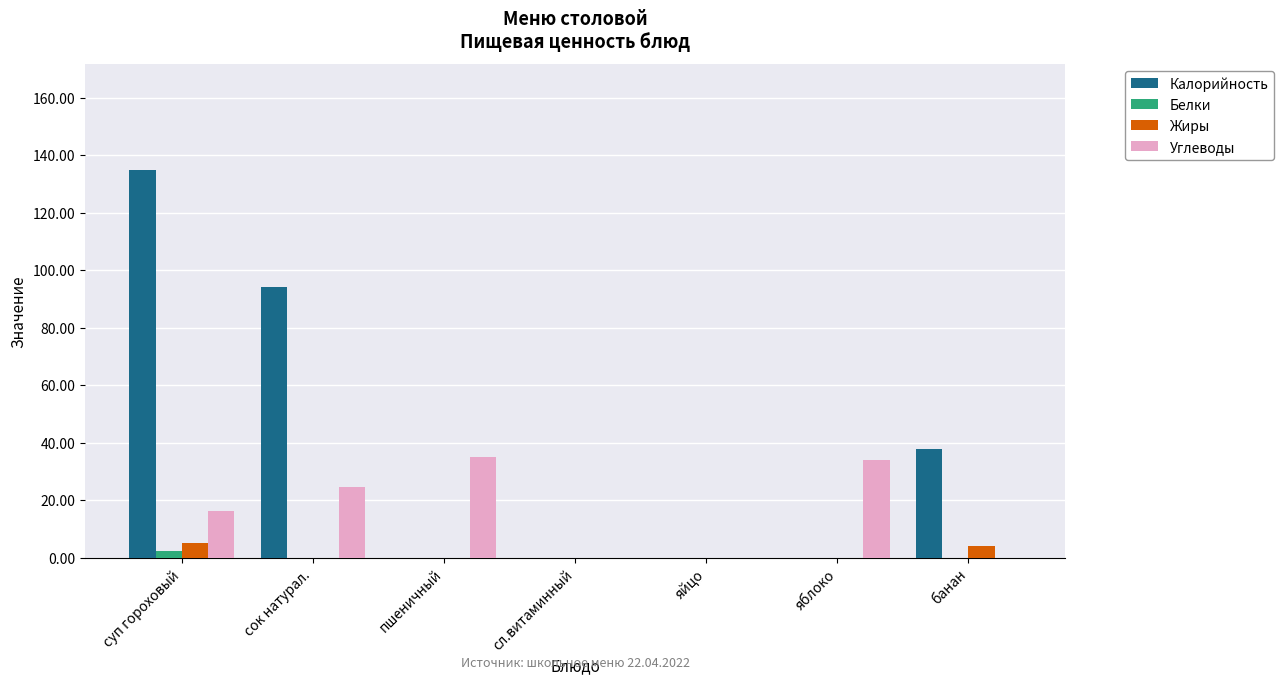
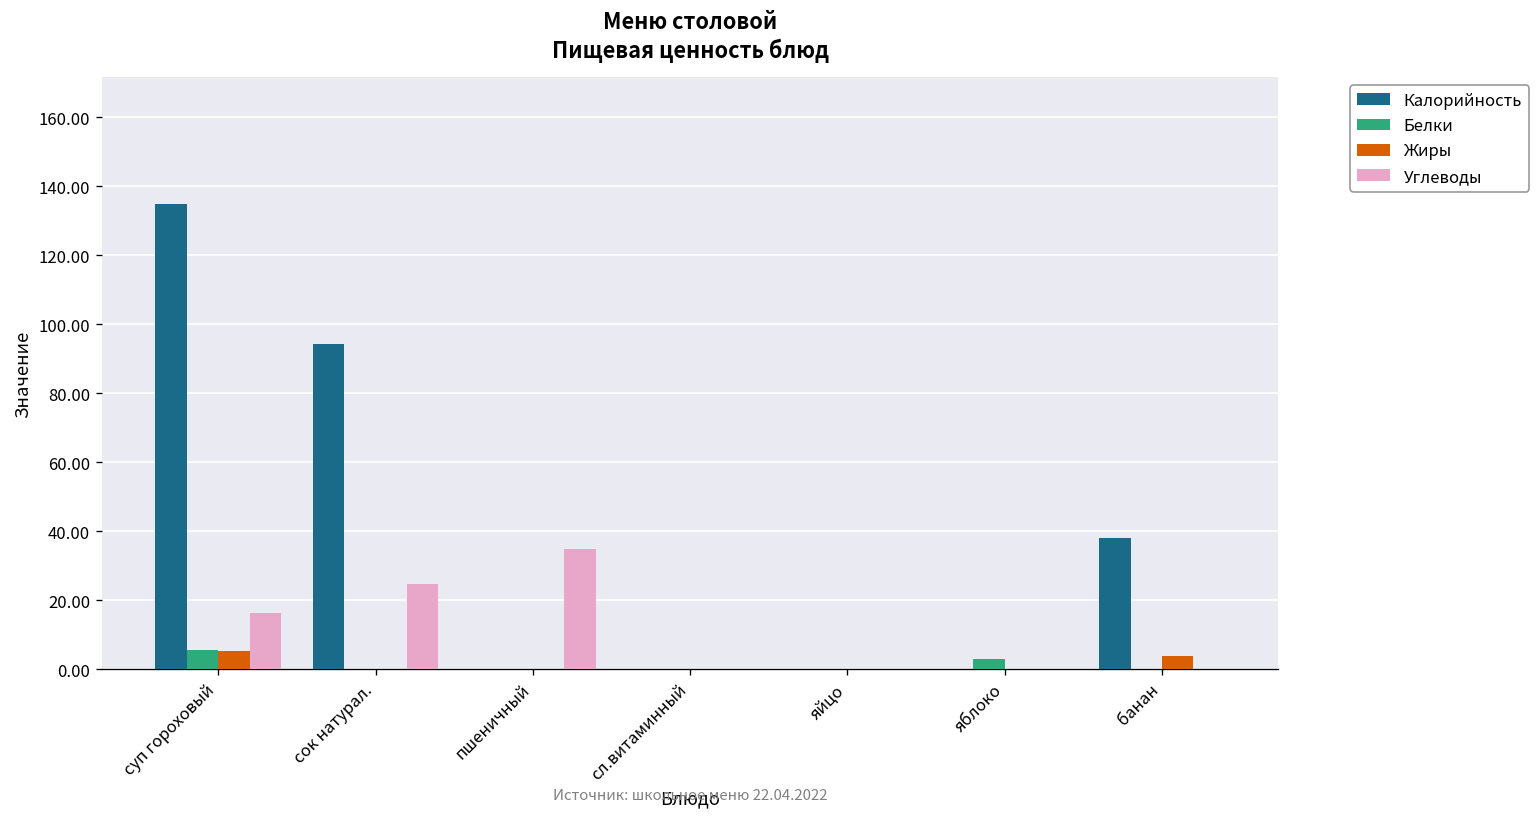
  {
    "Калорийность": {
      "суп гороховый": 135,
      "сок натурал.": 94,
      "пшеничный": 0,
      "сл.витаминный": 0,
      "яйцо": 0,
      "яблоко": 0,
      "банан": 38
    },
    "Белки": {
-     "суп гороховый": 2,
+     "суп гороховый": 5,
      "пшеничный": 0,
      "сл.витаминный": 0,
      "яйцо": 0,
-     "яблоко": 0,
+     "яблоко": 3,
      "банан": 0
    },
    "Жиры": {
      "суп гороховый": 5,
      "сок натурал.": 0,
      "пшеничный": 0,
      "сл.витаминный": 0,
      "яйцо": 0,
      "яблоко": 0,
      "банан": 4
    },
    "Углеводы": {
      "суп гороховый": 16,
      "сок натурал.": 25,
      "пшеничный": 35,
      "сл.витаминный": 0,
      "яйцо": 0,
-     "яблоко": 34,
+     "яблоко": 0,
      "банан": 0
    }
  }
